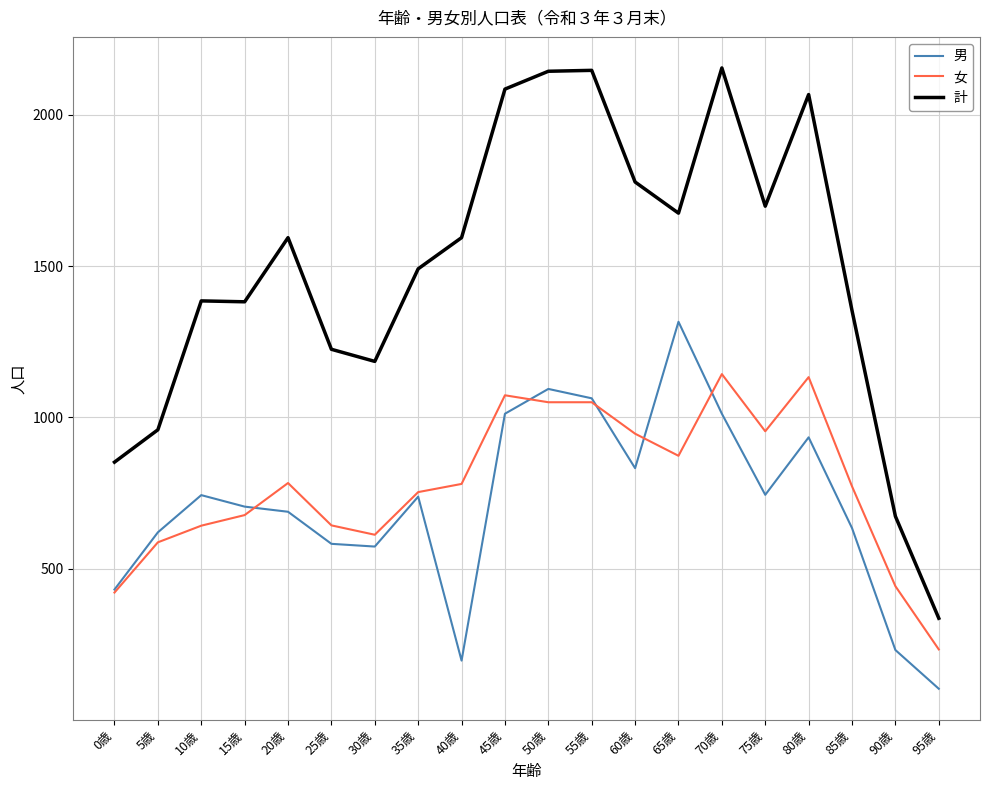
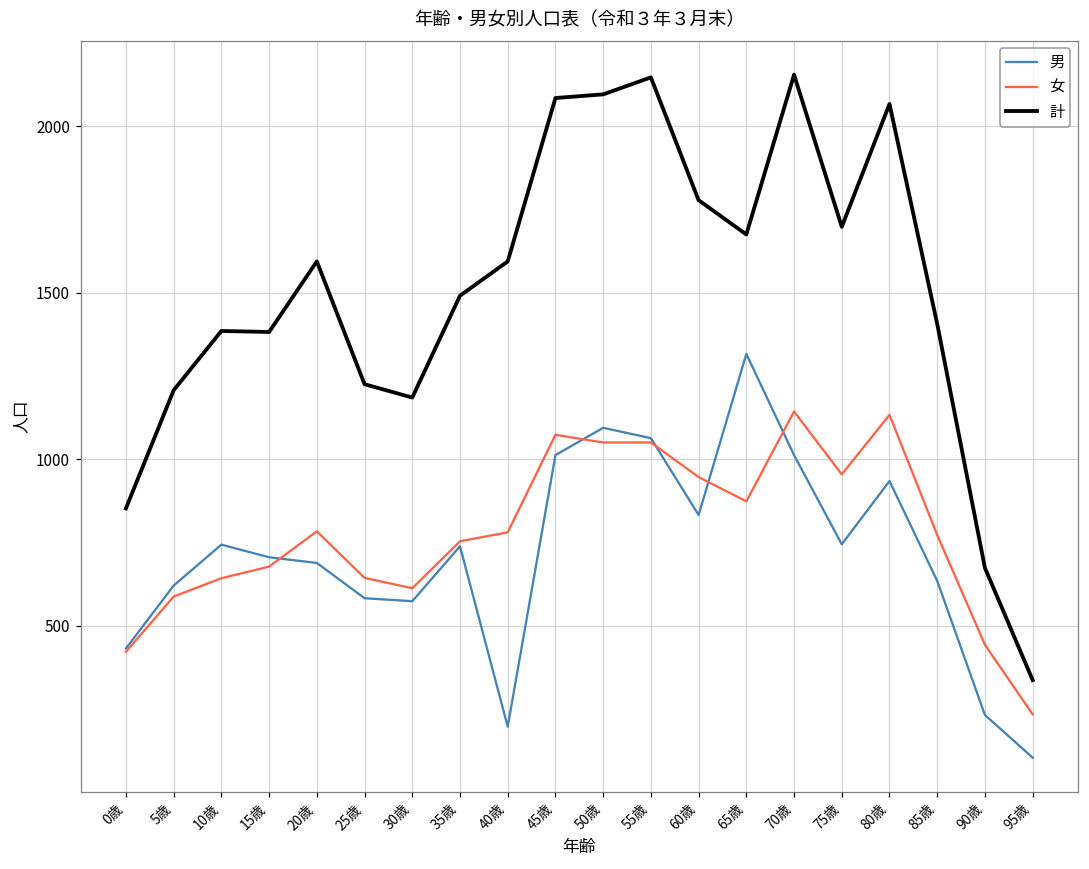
  {
    "男": {
      "0歳": 430,
      "5歳": 620,
      "10歳": 740,
      "15歳": 710,
      "20歳": 690,
      "25歳": 580,
      "30歳": 570,
      "35歳": 740,
      "40歳": 200,
      "45歳": 1010,
      "50歳": 1090,
      "55歳": 1060,
      "60歳": 830,
      "65歳": 1320,
      "70歳": 1010,
      "75歳": 740,
      "80歳": 930,
      "85歳": 630,
      "90歳": 230,
      "95歳": 100
    },
    "女": {
      "0歳": 420,
      "5歳": 590,
      "10歳": 640,
      "15歳": 680,
      "20歳": 780,
      "25歳": 640,
      "30歳": 610,
      "35歳": 750,
      "40歳": 780,
      "45歳": 1070,
      "50歳": 1050,
      "55歳": 1050,
      "60歳": 950,
      "65歳": 870,
      "70歳": 1140,
      "75歳": 950,
      "80歳": 1130,
      "85歳": 770,
      "90歳": 440,
      "95歳": 230
    },
    "計": {
      "0歳": 850,
-     "5歳": 960,
+     "5歳": 1210,
      "10歳": 1390,
      "15歳": 1380,
      "20歳": 1590,
      "25歳": 1230,
      "30歳": 1190,
      "35歳": 1490,
      "40歳": 1590,
      "45歳": 2090,
-     "50歳": 2140,
+     "50歳": 2100,
      "55歳": 2150,
      "60歳": 1780,
      "65歳": 1680,
      "70歳": 2160,
      "75歳": 1700,
      "80歳": 2070,
-     "85歳": 1350,
+     "85歳": 1410,
      "90歳": 670,
      "95歳": 340
    }
  }
